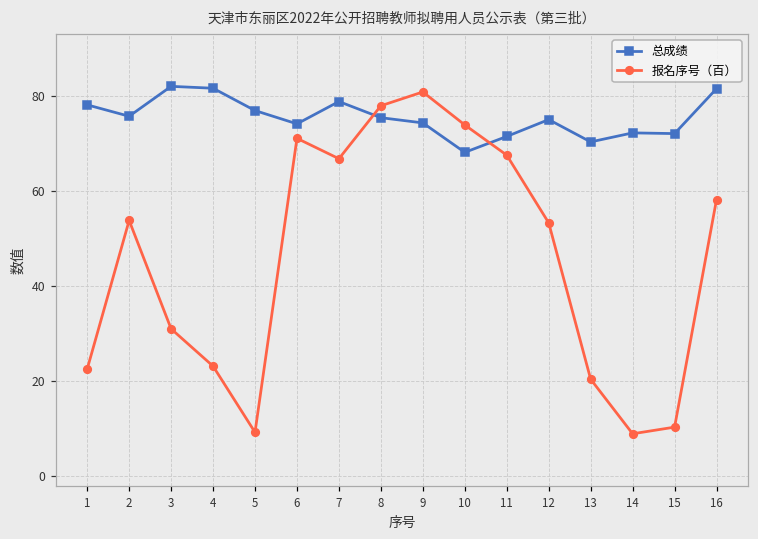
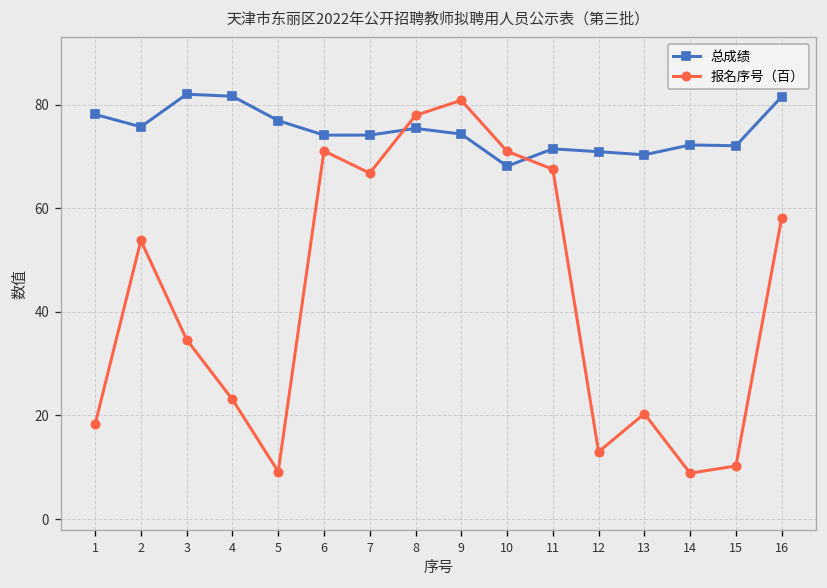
  {
    "总成绩": {
      "1": 78,
      "2": 76,
      "3": 82,
      "4": 82,
      "5": 77,
      "6": 74,
-     "7": 79,
+     "7": 74,
      "8": 75,
      "9": 74,
      "10": 68,
      "11": 71,
-     "12": 75,
+     "12": 71,
      "13": 70,
      "14": 72,
      "15": 72,
      "16": 82
    },
    "报名序号（百）": {
-     "1": 22,
+     "1": 18,
      "2": 54,
-     "3": 31,
+     "3": 35,
      "4": 23,
      "5": 9,
      "6": 71,
      "7": 67,
      "8": 78,
      "9": 81,
-     "10": 74,
+     "10": 71,
      "11": 68,
-     "12": 53,
+     "12": 13,
      "13": 20,
      "14": 9,
      "15": 10,
      "16": 58
    }
  }
